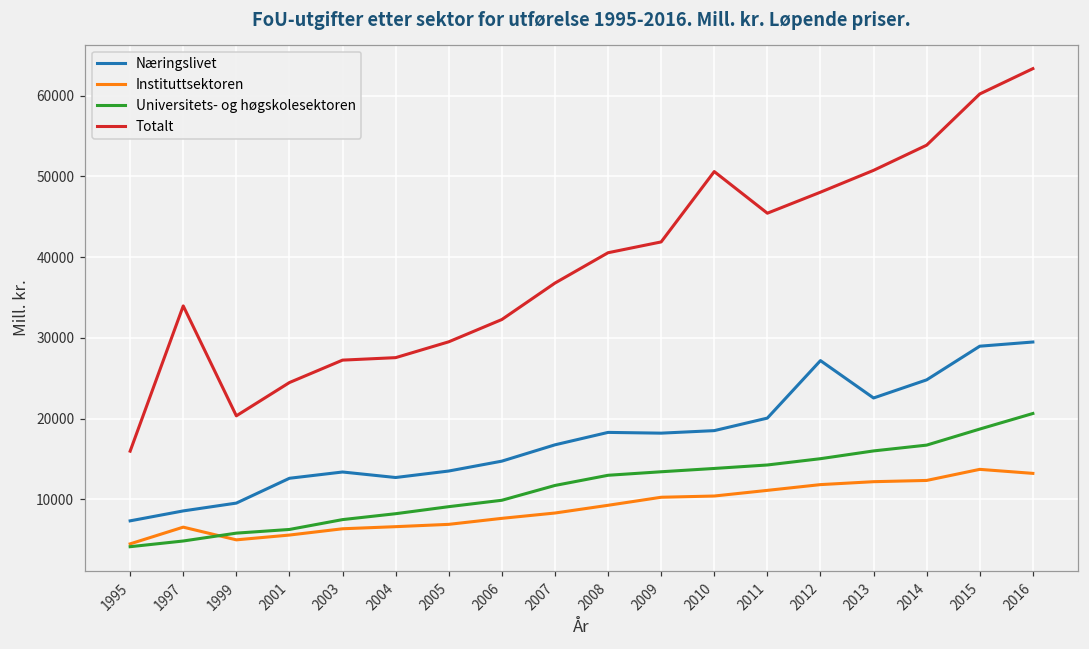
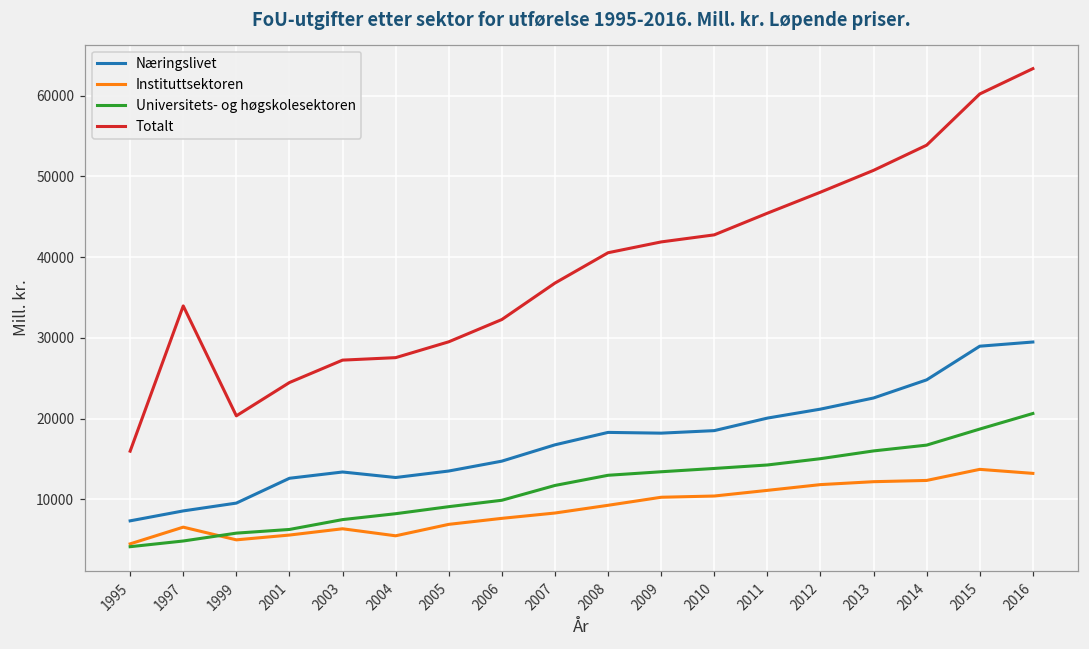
  {
    "Næringslivet": {
      "1995": 7000,
      "1997": 9000,
      "1999": 10000,
      "2001": 13000,
      "2003": 13000,
      "2004": 13000,
      "2005": 14000,
      "2006": 15000,
      "2007": 17000,
      "2008": 18000,
      "2009": 18000,
      "2010": 19000,
      "2011": 20000,
-     "2012": 27000,
+     "2012": 21000,
      "2013": 23000,
      "2014": 25000,
      "2015": 29000,
      "2016": 29000
    },
    "Instituttsektoren": {
      "1995": 4000,
      "1997": 7000,
      "1999": 5000,
      "2001": 6000,
      "2003": 6000,
-     "2004": 7000,
+     "2004": 5000,
      "2005": 7000,
      "2006": 8000,
      "2007": 8000,
      "2008": 9000,
      "2009": 10000,
      "2010": 10000,
      "2011": 11000,
      "2012": 12000,
      "2013": 12000,
      "2014": 12000,
      "2015": 14000,
      "2016": 13000
    },
    "Universitets- og høgskolesektoren": {
      "1995": 4000,
      "1997": 5000,
      "1999": 6000,
      "2001": 6000,
      "2003": 7000,
      "2004": 8000,
      "2005": 9000,
      "2006": 10000,
      "2007": 12000,
      "2008": 13000,
      "2009": 13000,
      "2010": 14000,
      "2011": 14000,
      "2012": 15000,
      "2013": 16000,
      "2014": 17000,
      "2015": 19000,
      "2016": 21000
    },
    "Totalt": {
      "1995": 16000,
      "1997": 34000,
      "1999": 20000,
      "2001": 24000,
      "2003": 27000,
      "2004": 28000,
      "2005": 30000,
      "2006": 32000,
      "2007": 37000,
      "2008": 41000,
      "2009": 42000,
-     "2010": 51000,
+     "2010": 43000,
      "2011": 45000,
      "2012": 48000,
      "2013": 51000,
      "2014": 54000,
      "2015": 60000,
      "2016": 63000
    }
  }
